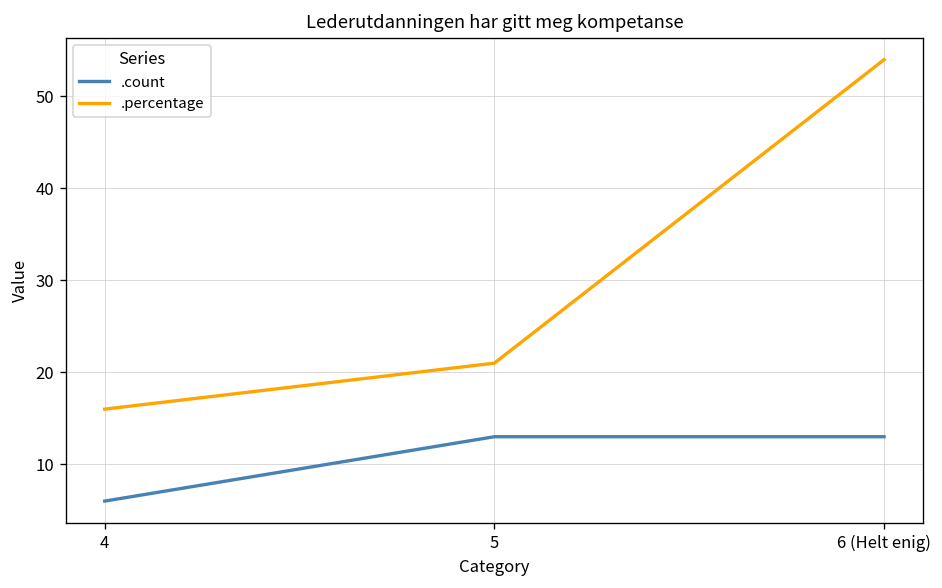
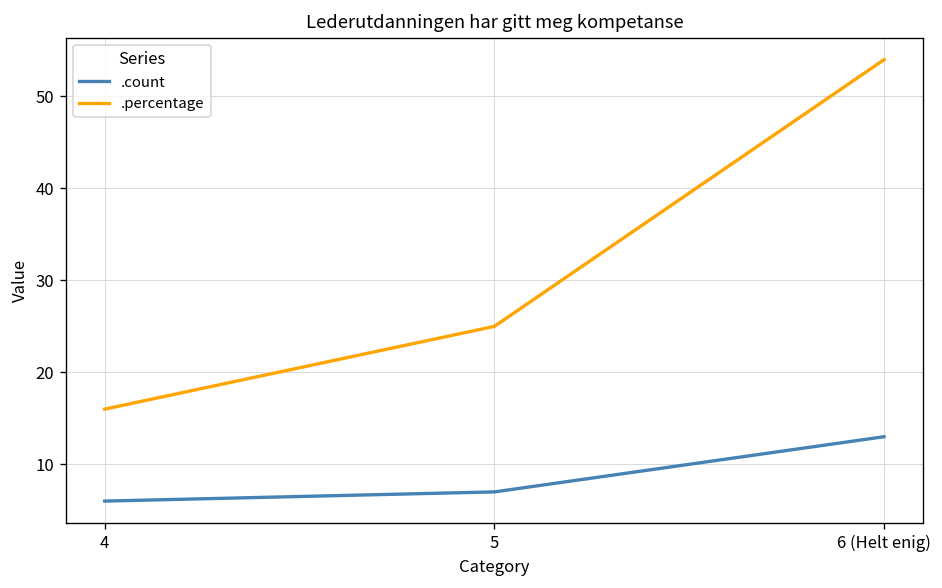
  {
    ".count": {
      "4": 6,
-     "5": 13,
+     "5": 7,
      "6 (Helt enig)": 13
    },
    ".percentage": {
      "4": 16,
-     "5": 21,
+     "5": 25,
      "6 (Helt enig)": 54
    }
  }
